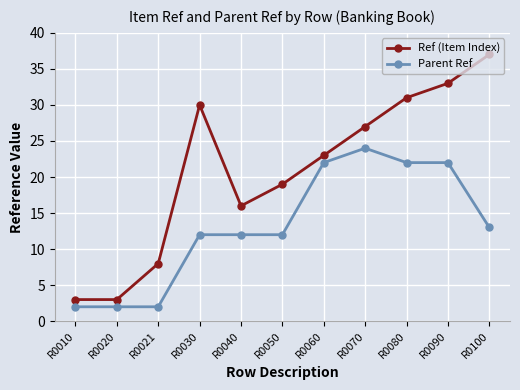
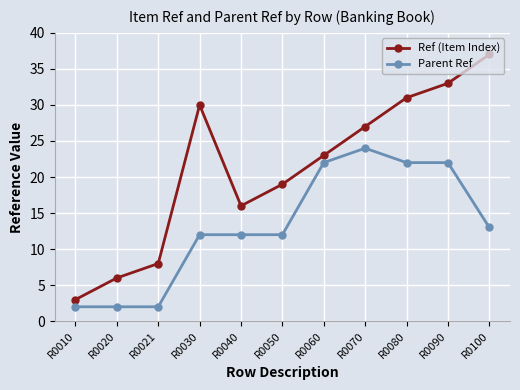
  {
    "Ref (Item Index)": {
      "R0010": 3,
-     "R0020": 3,
+     "R0020": 6,
      "R0021": 8,
      "R0030": 30,
      "R0040": 16,
      "R0050": 19,
      "R0060": 23,
      "R0070": 27,
      "R0080": 31,
      "R0090": 33
    },
    "Parent Ref": {
      "R0010": 2,
      "R0020": 2,
      "R0021": 2,
      "R0030": 12,
      "R0040": 12,
      "R0050": 12,
      "R0060": 22,
      "R0070": 24,
      "R0080": 22,
      "R0090": 22,
      "R0100": 13
    }
  }
